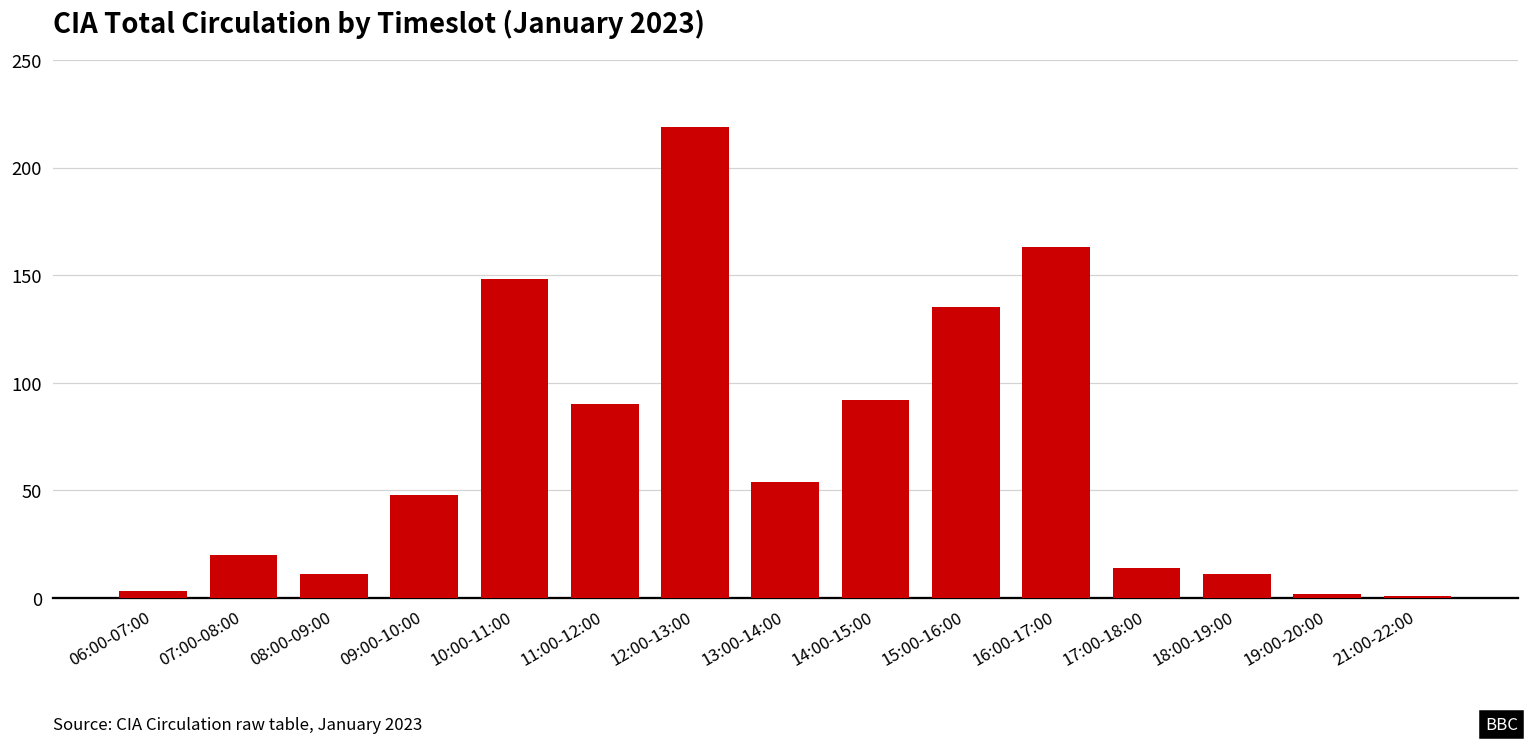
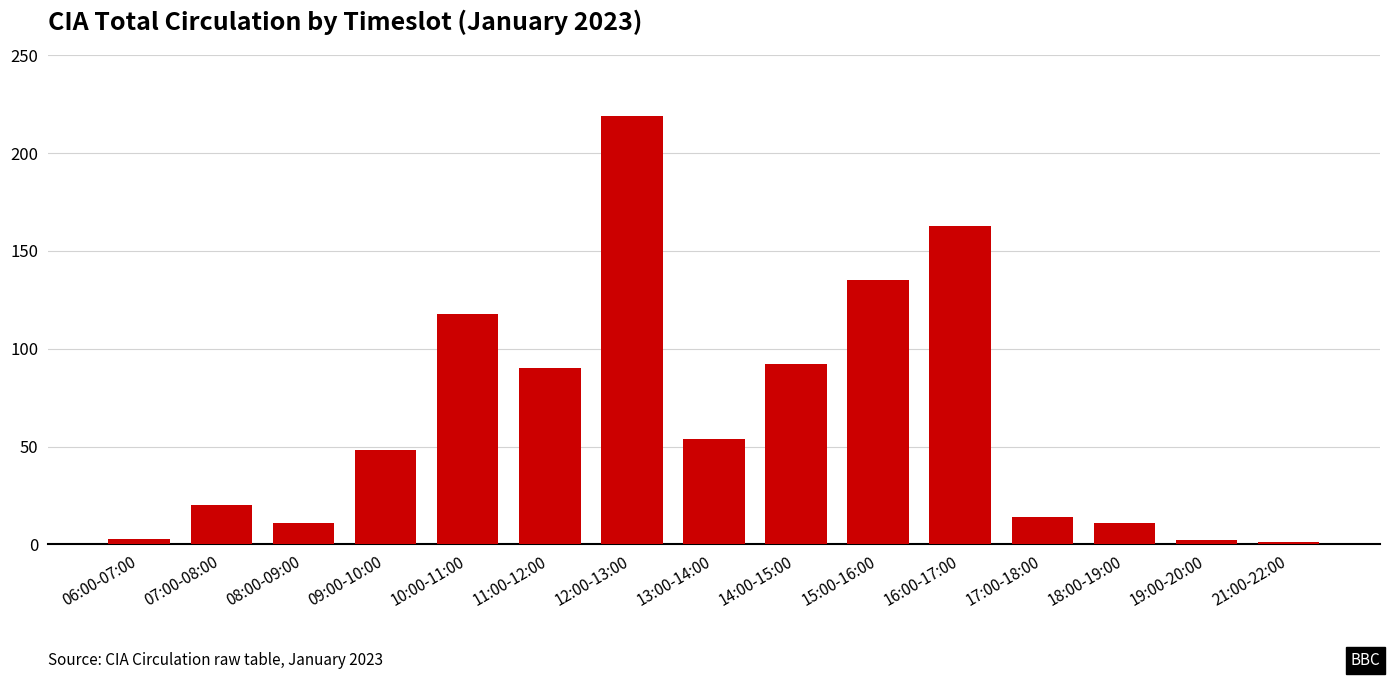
  {
    "06:00-07:00": 3,
    "07:00-08:00": 20,
    "08:00-09:00": 11,
    "09:00-10:00": 48,
-   "10:00-11:00": 148,
+   "10:00-11:00": 118,
    "11:00-12:00": 90,
    "12:00-13:00": 219,
    "13:00-14:00": 54,
    "14:00-15:00": 92,
    "15:00-16:00": 135,
    "16:00-17:00": 163,
    "17:00-18:00": 14,
    "18:00-19:00": 11,
    "19:00-20:00": 2
  }
